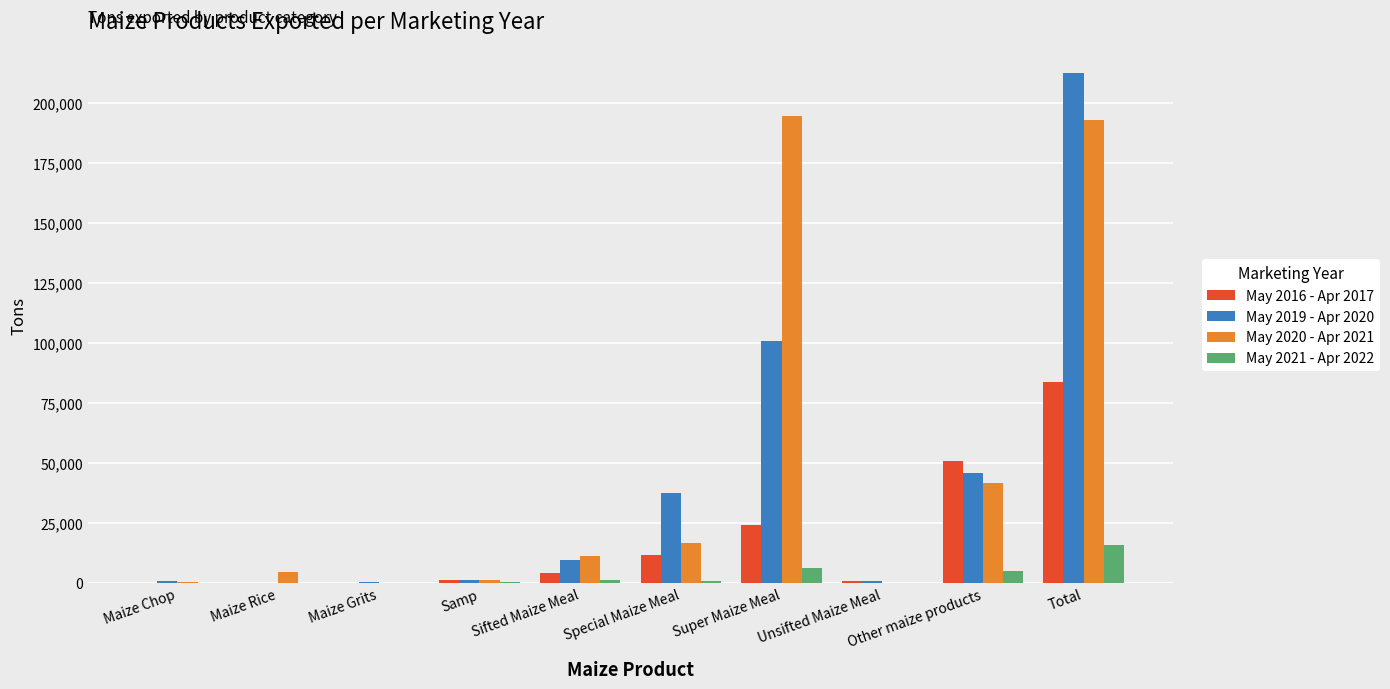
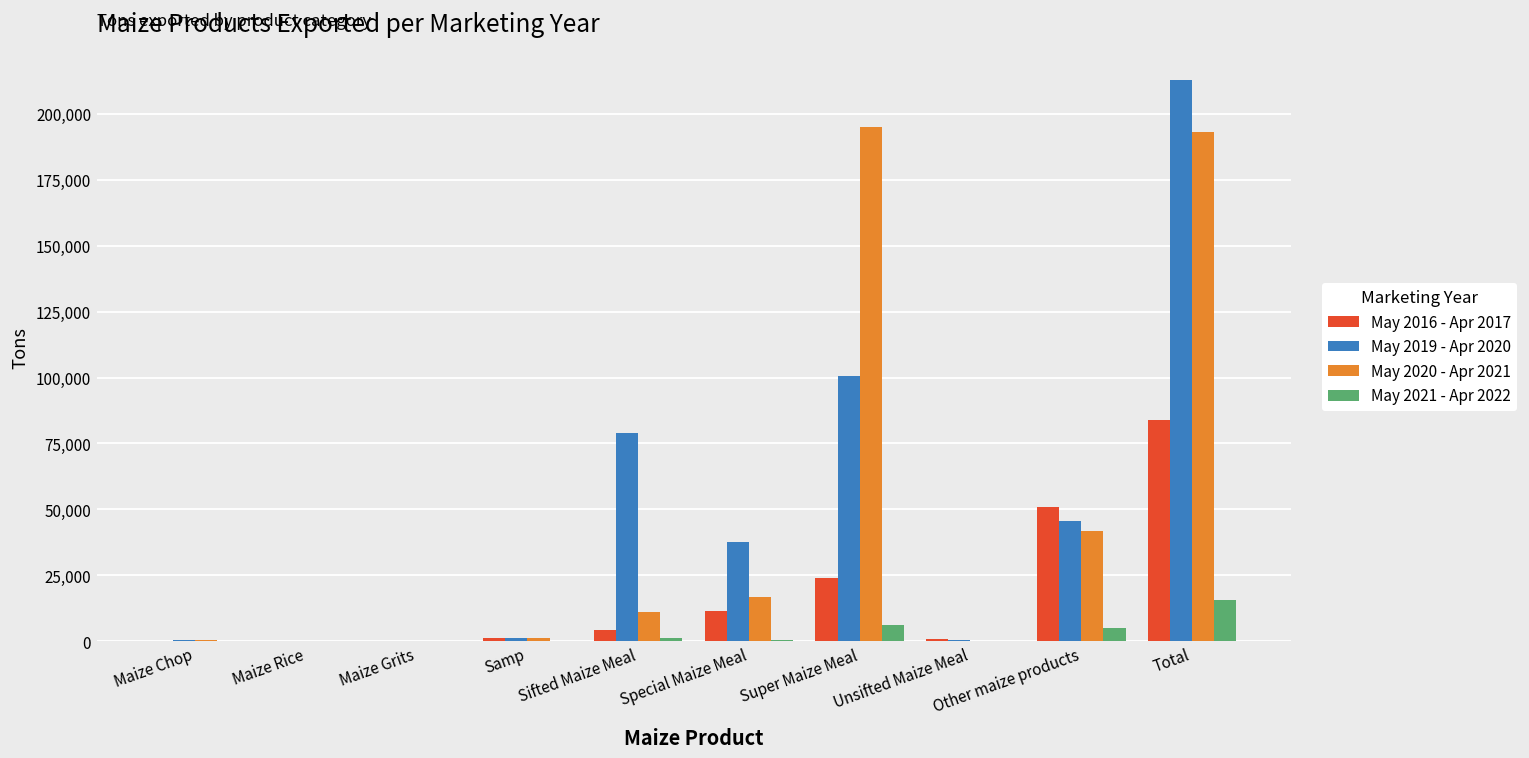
  {
    "May 2016 - Apr 2017": {
      "Maize Rice": "0",
      "Maize Grits": "0",
      "Samp": "1,000",
      "Sifted Maize Meal": "4,000",
      "Special Maize Meal": "12,000",
      "Super Maize Meal": "24,000",
      "Other maize products": "51,000",
      "Total": "84,000"
    },
    "May 2019 - Apr 2020": {
      "Samp": "1,000",
-     "Sifted Maize Meal": "10,000",
+     "Sifted Maize Meal": "79,000",
      "Special Maize Meal": "38,000",
      "Super Maize Meal": "101,000",
      "Other maize products": "46,000",
      "Total": "213,000"
    },
    "May 2020 - Apr 2021": {
-     "Maize Rice": "4,000",
+     "Maize Rice": "0",
      "Maize Grits": "0",
      "Samp": "1,000",
      "Sifted Maize Meal": "11,000",
      "Special Maize Meal": "17,000",
      "Super Maize Meal": "195,000",
      "Unsifted Maize Meal": "0",
      "Other maize products": "42,000",
      "Total": "193,000"
    },
    "May 2021 - Apr 2022": {
      "Maize Rice": "0",
      "Maize Grits": "0",
      "Sifted Maize Meal": "1,000",
      "Super Maize Meal": "6,000",
      "Unsifted Maize Meal": "0",
      "Other maize products": "5,000",
      "Total": "16,000"
    }
  }
